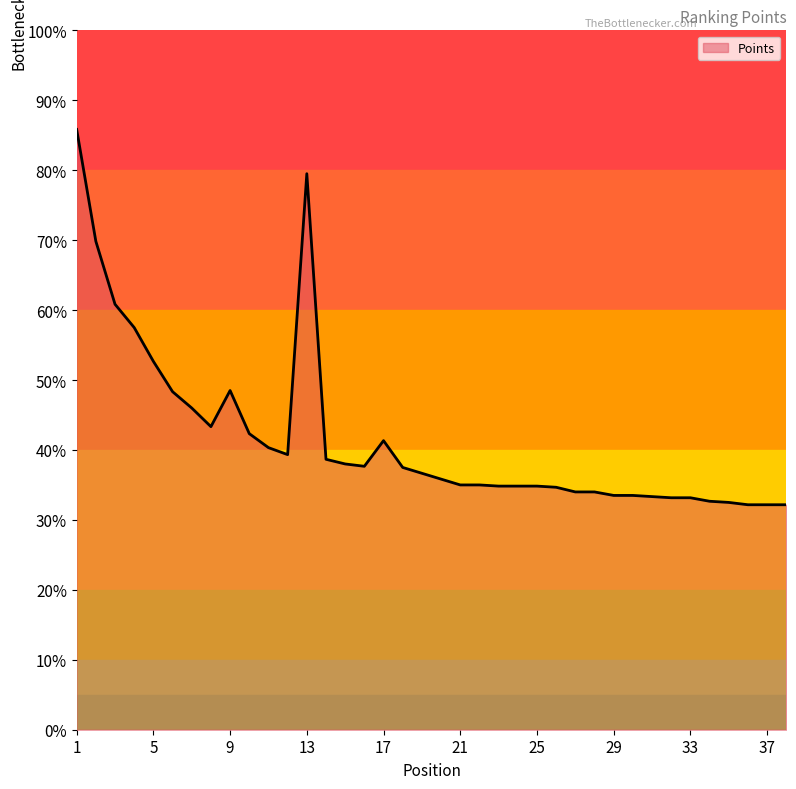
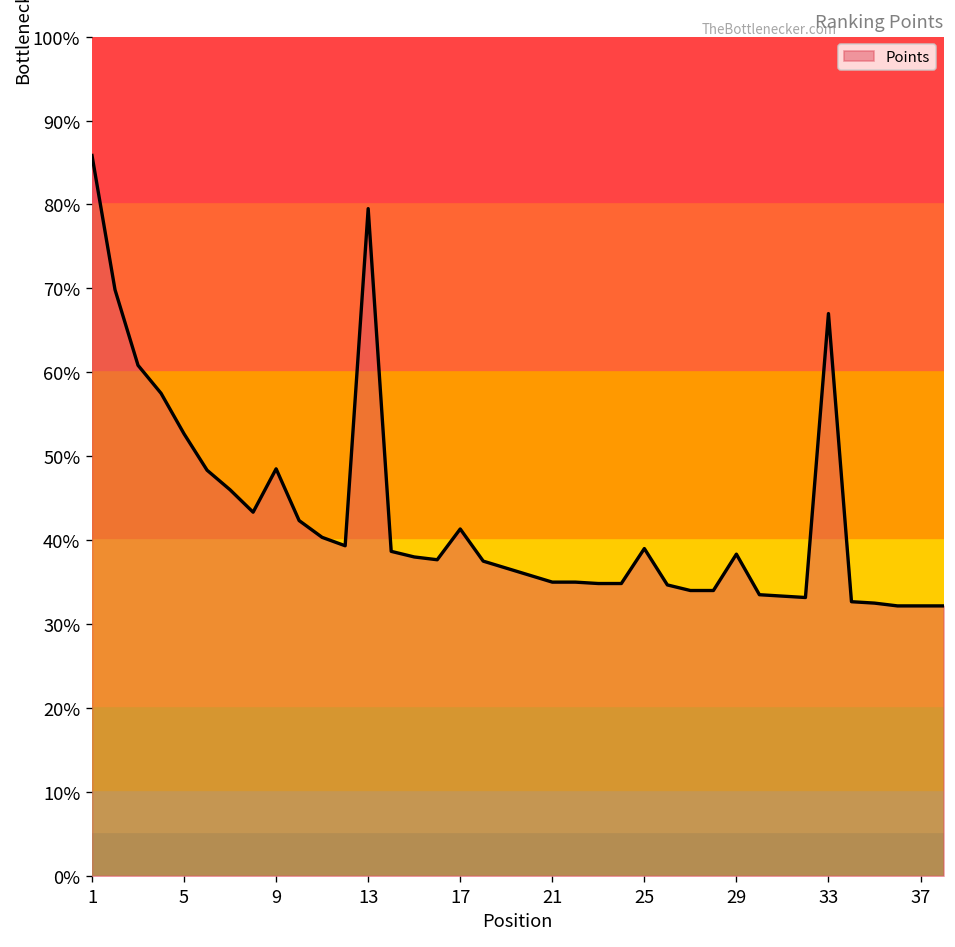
  {
    "1": "86%",
    "5": "53%",
    "9": "49%",
    "13": "80%",
    "17": "41%",
    "21": "35%",
-   "25": "35%",
-   "29": "34%",
-   "33": "33%",
+   "25": "39%",
+   "29": "38%",
+   "33": "67%",
    "37": "32%"
  }
